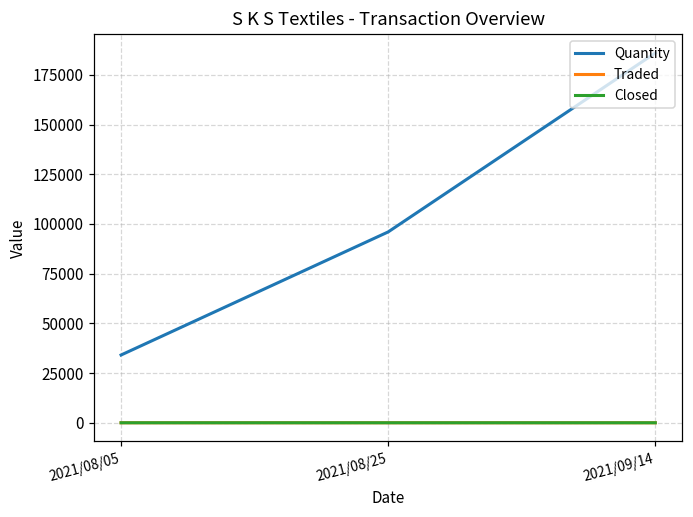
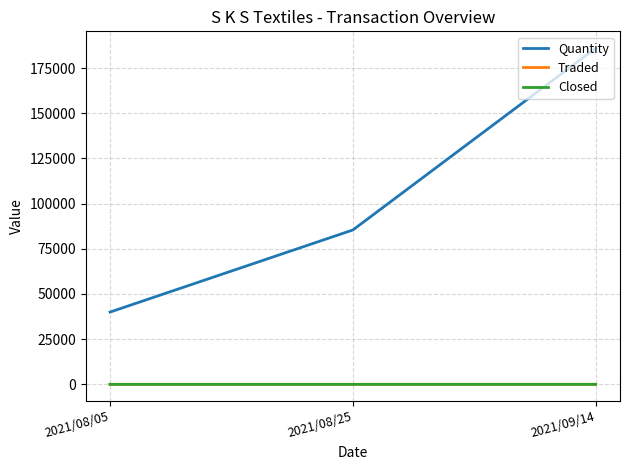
  {
    "Quantity": {
-     "2021/08/05": 34000,
-     "2021/08/25": 96000
+     "2021/08/05": 40000,
+     "2021/08/25": 85000
    },
    "Closed": {
      "2021/08/05": 0,
      "2021/08/25": 0,
      "2021/09/14": 0
    }
  }
